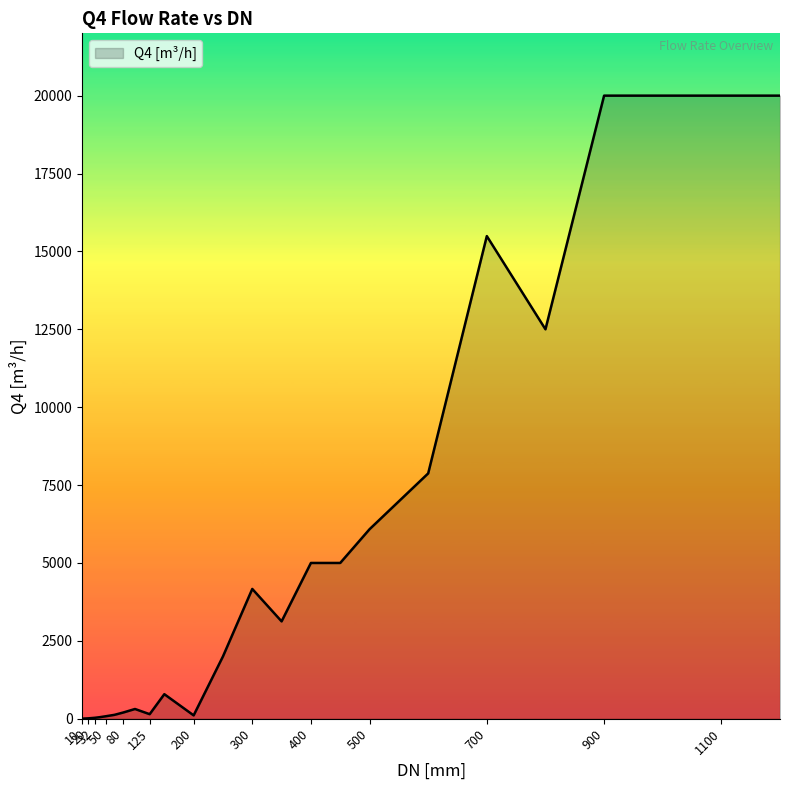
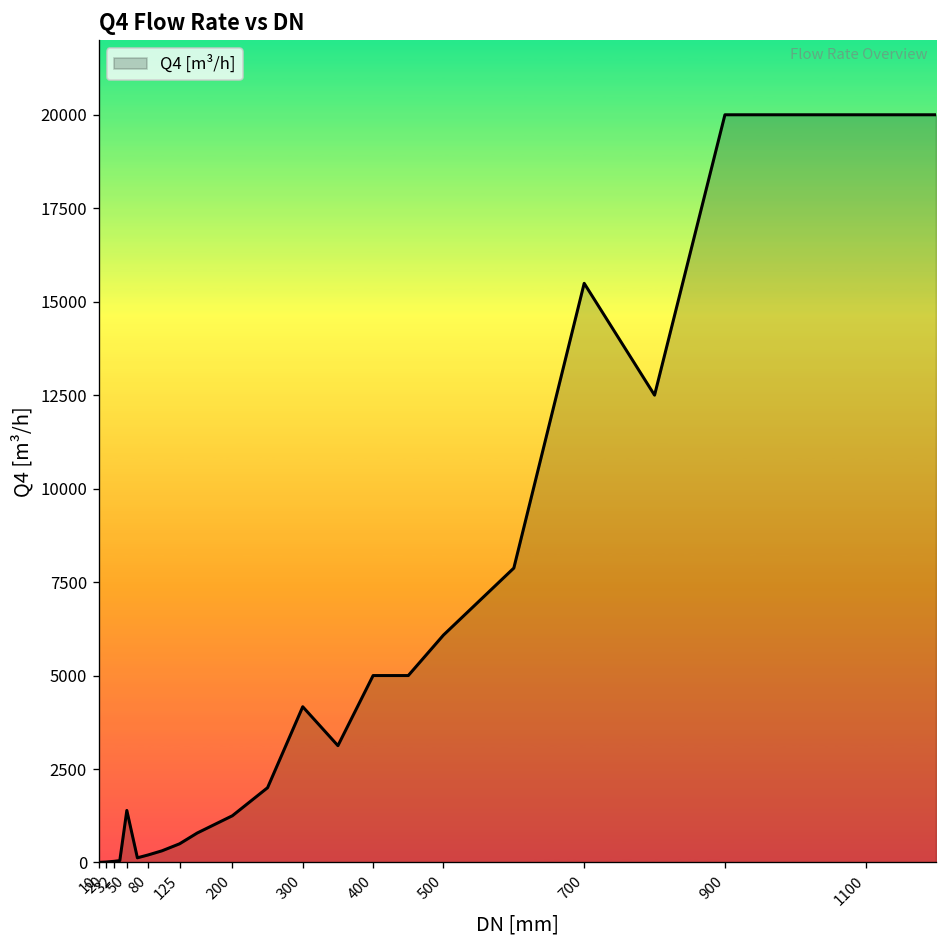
  {
    "10": 0,
    "20": 0,
    "32": 0,
-   "50": 100,
+   "50": 1400,
    "80": 200,
-   "125": 100,
-   "200": 100,
+   "125": 500,
+   "200": 1300,
    "300": 4200,
    "400": 5000,
    "500": 6100,
    "700": 15500,
    "900": 20000,
    "1100": 20000
  }
